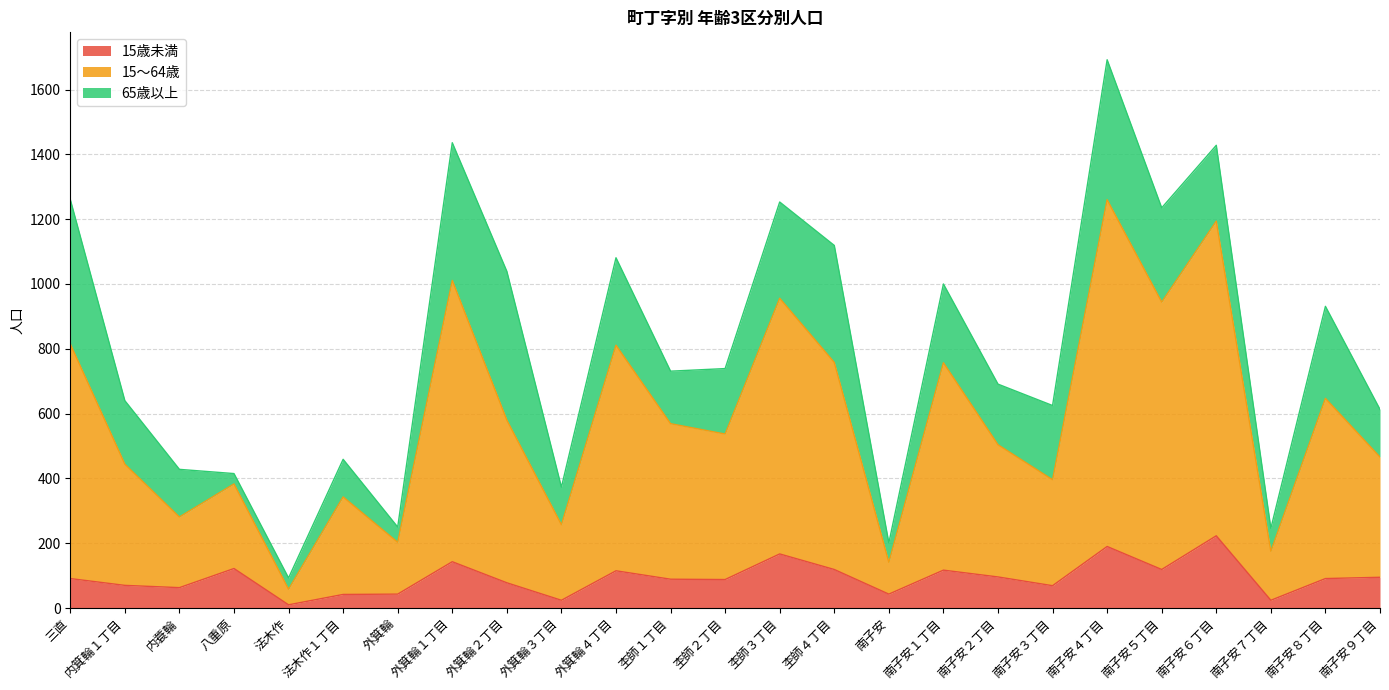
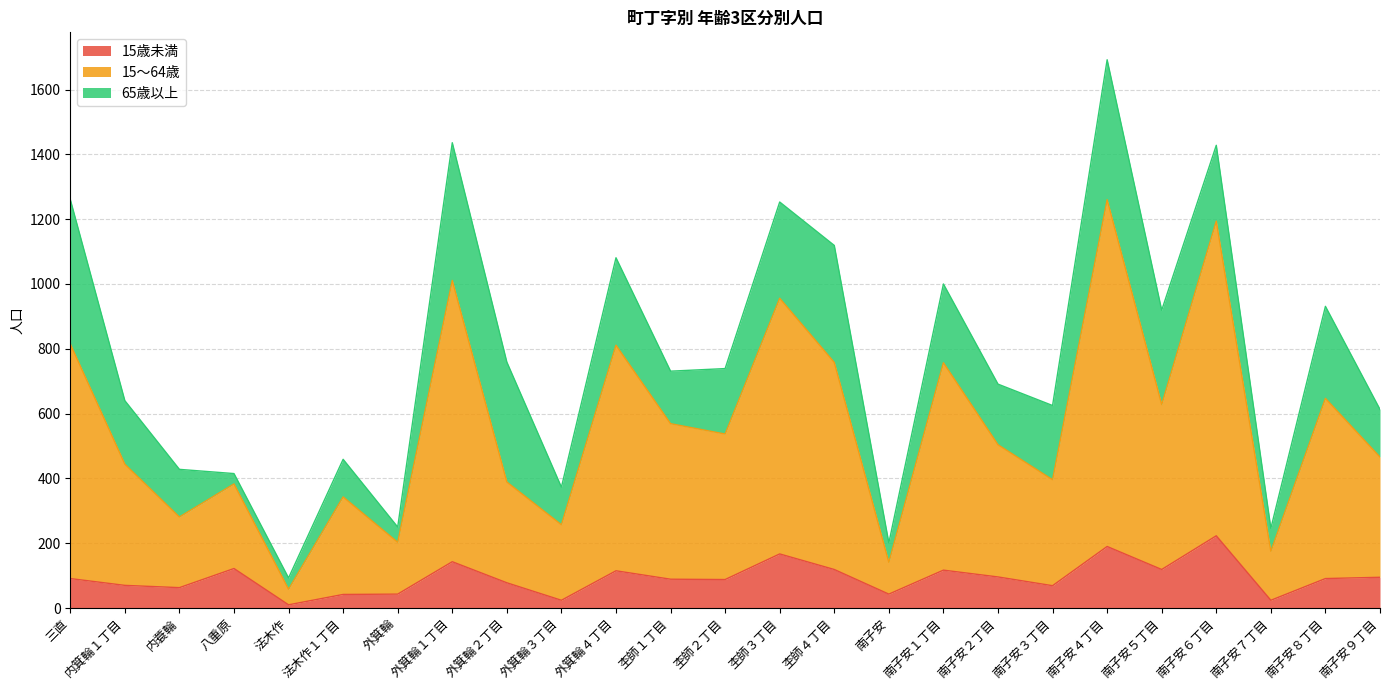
  {
    "15歳未満": {
      "三直": 90,
      "内箕輪１丁目": 70,
      "内蓑輪": 60,
      "八重原": 120,
      "法木作": 10,
      "法木作１丁目": 40,
      "外箕輪": 40,
      "外箕輪１丁目": 140,
      "外箕輪２丁目": 80,
      "外箕輪３丁目": 20,
      "外箕輪４丁目": 120,
      "杢師１丁目": 90,
      "杢師２丁目": 90,
      "杢師３丁目": 170,
      "杢師４丁目": 120,
      "南子安": 40,
      "南子安１丁目": 120,
      "南子安２丁目": 100,
      "南子安３丁目": 70,
      "南子安４丁目": 190,
      "南子安５丁目": 120,
      "南子安６丁目": 220,
      "南子安７丁目": 20,
      "南子安８丁目": 90,
      "南子安９丁目": 100
    },
    "15～64歳": {
      "三直": 720,
      "内箕輪１丁目": 370,
      "内蓑輪": 220,
      "八重原": 260,
      "法木作": 50,
      "法木作１丁目": 300,
      "外箕輪": 160,
      "外箕輪１丁目": 870,
-     "外箕輪２丁目": 500,
+     "外箕輪２丁目": 310,
      "外箕輪３丁目": 230,
      "外箕輪４丁目": 700,
      "杢師１丁目": 480,
      "杢師２丁目": 450,
      "杢師３丁目": 790,
      "杢師４丁目": 640,
      "南子安": 100,
      "南子安１丁目": 640,
      "南子安２丁目": 410,
      "南子安３丁目": 330,
      "南子安４丁目": 1070,
-     "南子安５丁目": 830,
+     "南子安５丁目": 510,
      "南子安６丁目": 970,
      "南子安７丁目": 150,
      "南子安８丁目": 560,
      "南子安９丁目": 370
    },
    "65歳以上": {
      "三直": 450,
      "内箕輪１丁目": 200,
      "内蓑輪": 150,
      "八重原": 30,
      "法木作": 40,
      "法木作１丁目": 120,
      "外箕輪": 50,
      "外箕輪１丁目": 430,
-     "外箕輪２丁目": 460,
+     "外箕輪２丁目": 370,
      "外箕輪３丁目": 120,
      "外箕輪４丁目": 270,
      "杢師１丁目": 160,
      "杢師２丁目": 200,
      "杢師３丁目": 300,
      "杢師４丁目": 360,
      "南子安": 60,
      "南子安１丁目": 240,
      "南子安２丁目": 190,
      "南子安３丁目": 230,
      "南子安４丁目": 430,
      "南子安５丁目": 290,
      "南子安６丁目": 230,
      "南子安７丁目": 70,
      "南子安８丁目": 280,
      "南子安９丁目": 150
    }
  }
